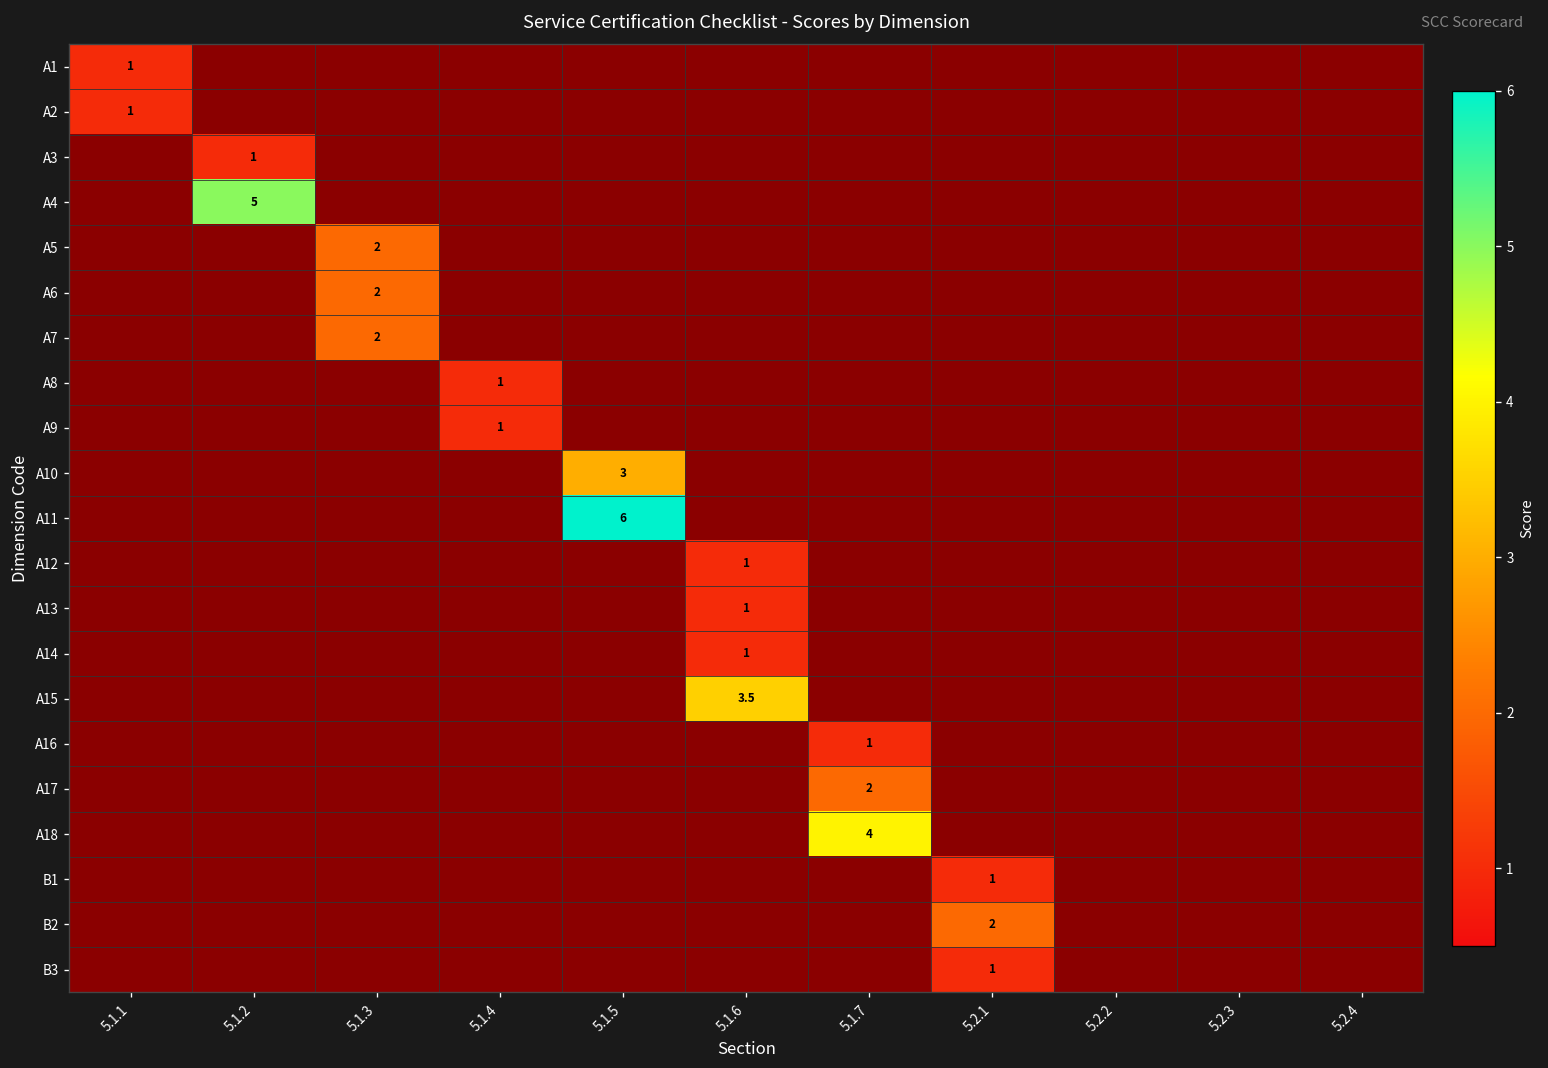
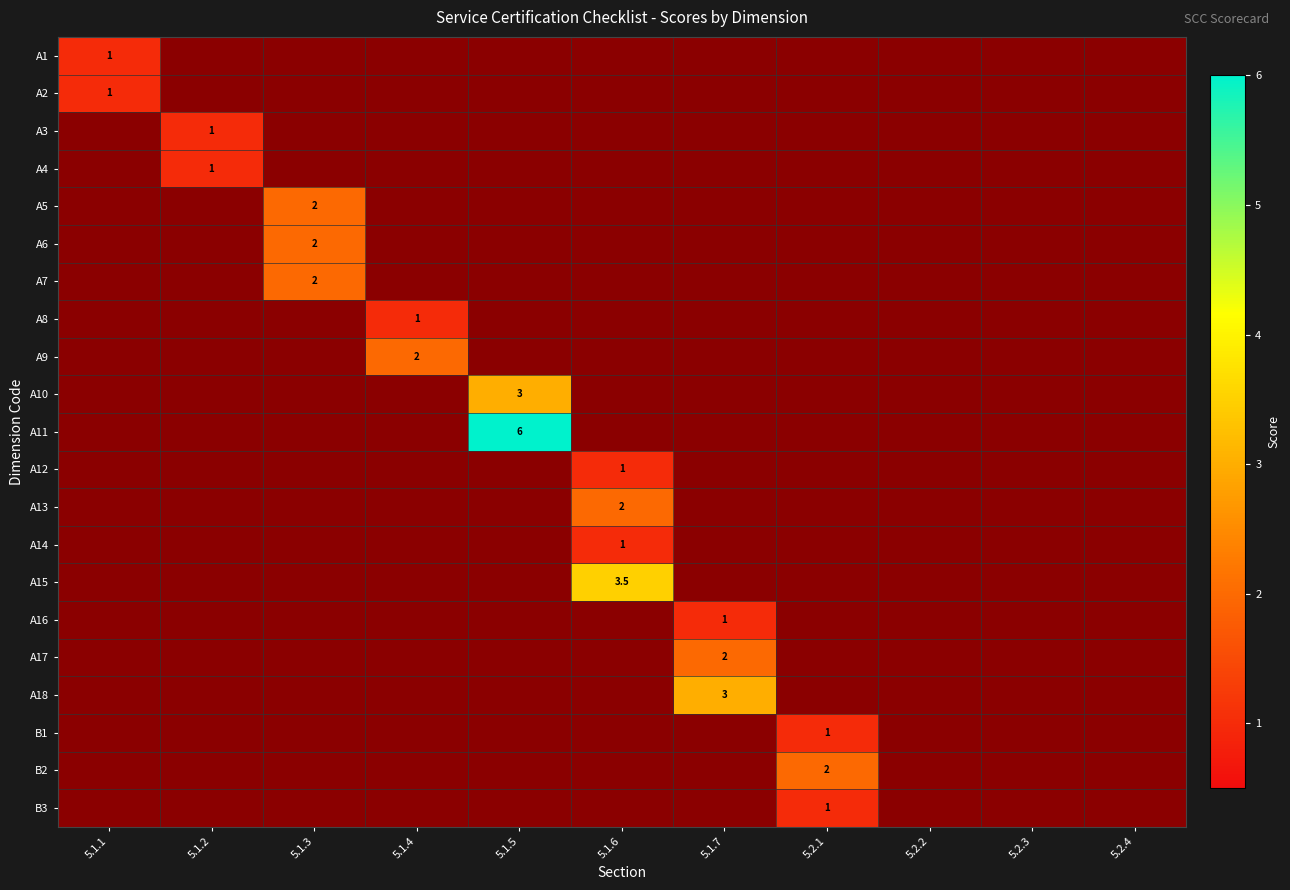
  {
    "A1": {
      "5.1.1": 1
    },
    "A2": {
      "5.1.1": 1
    },
    "A3": {
      "5.1.2": 1
    },
    "A4": {
-     "5.1.2": 5
+     "5.1.2": 1
    },
    "A5": {
      "5.1.3": 2
    },
    "A6": {
      "5.1.3": 2
    },
    "A7": {
      "5.1.3": 2
    },
    "A8": {
      "5.1.4": 1
    },
    "A9": {
-     "5.1.4": 1
+     "5.1.4": 2
    },
    "A10": {
      "5.1.5": 3
    },
    "A11": {
      "5.1.5": 6
    },
    "A12": {
      "5.1.6": 1
    },
    "A13": {
-     "5.1.6": 1
+     "5.1.6": 2
    },
    "A14": {
      "5.1.6": 1
    },
    "A15": {
      "5.1.6": 3.5
    },
    "A16": {
      "5.1.7": 1
    },
    "A17": {
      "5.1.7": 2
    },
    "A18": {
-     "5.1.7": 4
+     "5.1.7": 3
    },
    "B1": {
      "5.2.1": 1
    },
    "B2": {
      "5.2.1": 2
    },
    "B3": {
      "5.2.1": 1
    }
  }
